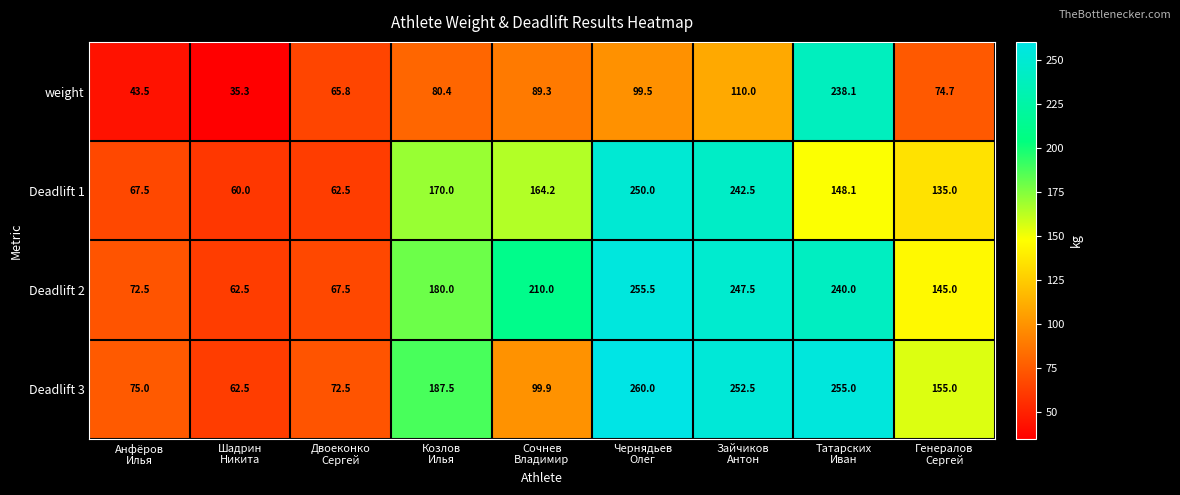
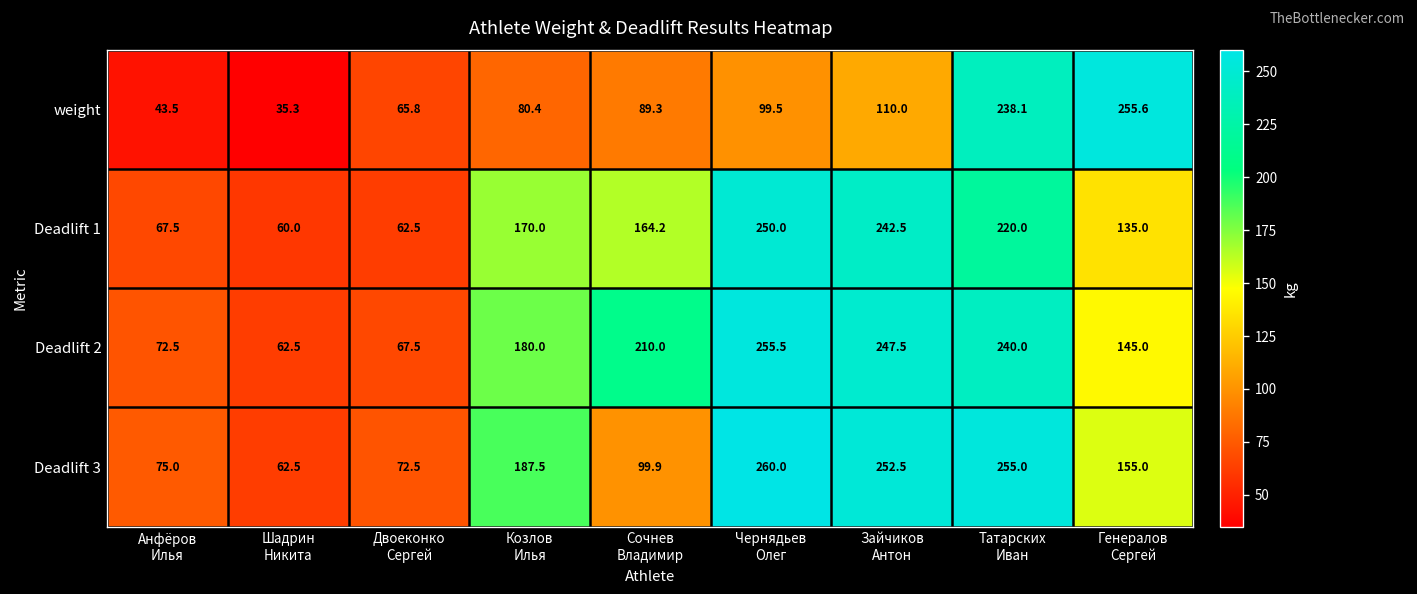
  {
    "weight": {
      "Анфёров Илья": 43.5,
      "Шадрин Никита": 35.3,
      "Двоеконко Сергей": 65.8,
      "Козлов Илья": 80.4,
      "Сочнев Владимир": 89.3,
      "Чернядьев Олег": 99.5,
      "Зайчиков Антон": 110.0,
      "Татарских Иван": 238.1,
-     "Генералов Сергей": 74.7
+     "Генералов Сергей": 255.6
    },
    "Deadlift 1": {
      "Анфёров Илья": 67.5,
      "Шадрин Никита": 60.0,
      "Двоеконко Сергей": 62.5,
      "Козлов Илья": 170.0,
      "Сочнев Владимир": 164.2,
      "Чернядьев Олег": 250.0,
      "Зайчиков Антон": 242.5,
-     "Татарских Иван": 148.1,
+     "Татарских Иван": 220.0,
      "Генералов Сергей": 135.0
    },
    "Deadlift 2": {
      "Анфёров Илья": 72.5,
      "Шадрин Никита": 62.5,
      "Двоеконко Сергей": 67.5,
      "Козлов Илья": 180.0,
      "Сочнев Владимир": 210.0,
      "Чернядьев Олег": 255.5,
      "Зайчиков Антон": 247.5,
      "Татарских Иван": 240.0,
      "Генералов Сергей": 145.0
    },
    "Deadlift 3": {
      "Анфёров Илья": 75.0,
      "Шадрин Никита": 62.5,
      "Двоеконко Сергей": 72.5,
      "Козлов Илья": 187.5,
      "Сочнев Владимир": 99.9,
      "Чернядьев Олег": 260.0,
      "Зайчиков Антон": 252.5,
      "Татарских Иван": 255.0,
      "Генералов Сергей": 155.0
    }
  }
